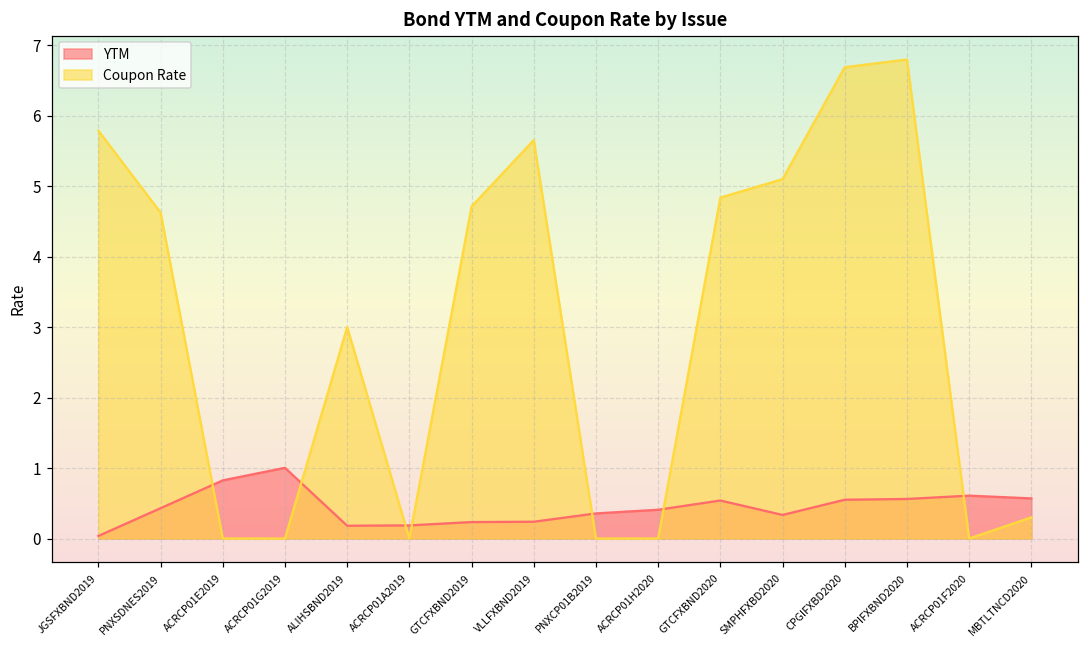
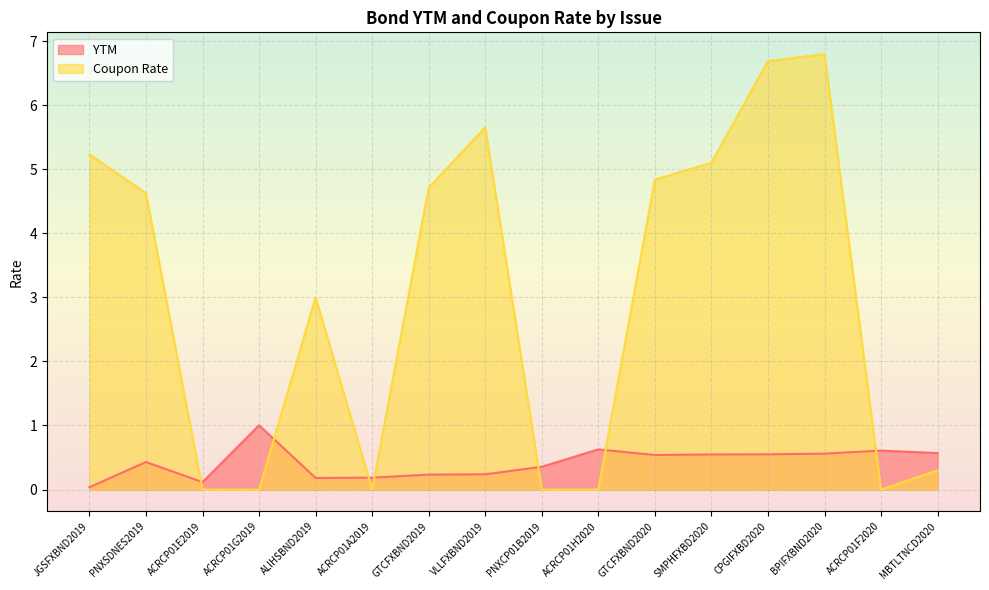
  {
    "YTM": {
      "JGSFXBND2019": 0.0,
      "PNXSDNES2019": 0.4,
-     "ACRCP01E2019": 0.8,
+     "ACRCP01E2019": 0.1,
      "ACRCP01G2019": 1.0,
      "ALIHSBND2019": 0.2,
      "ACRCP01A2019": 0.2,
      "GTCFXBND2019": 0.2,
      "VLLFXBND2019": 0.2,
      "PNXCP01B2019": 0.4,
-     "ACRCP01H2020": 0.4,
+     "ACRCP01H2020": 0.6,
      "GTCFXBND2020": 0.5,
-     "SMPHFXBD2020": 0.3,
+     "SMPHFXBD2020": 0.5,
      "CPGIFXBD2020": 0.6,
      "BPIFXBND2020": 0.6,
      "ACRCP01F2020": 0.6,
      "MBTLTNCD2020": 0.6
    },
    "Coupon Rate": {
-     "JGSFXBND2019": 5.8,
+     "JGSFXBND2019": 5.2,
      "PNXSDNES2019": 4.6,
      "ACRCP01E2019": 0.0,
      "ACRCP01G2019": 0.0,
      "ALIHSBND2019": 3.0,
      "ACRCP01A2019": 0.0,
      "GTCFXBND2019": 4.7,
      "VLLFXBND2019": 5.7,
      "PNXCP01B2019": 0.0,
      "ACRCP01H2020": 0.0,
      "GTCFXBND2020": 4.8,
      "SMPHFXBD2020": 5.1,
      "CPGIFXBD2020": 6.7,
      "BPIFXBND2020": 6.8,
      "ACRCP01F2020": 0.0,
      "MBTLTNCD2020": 0.3
    }
  }
